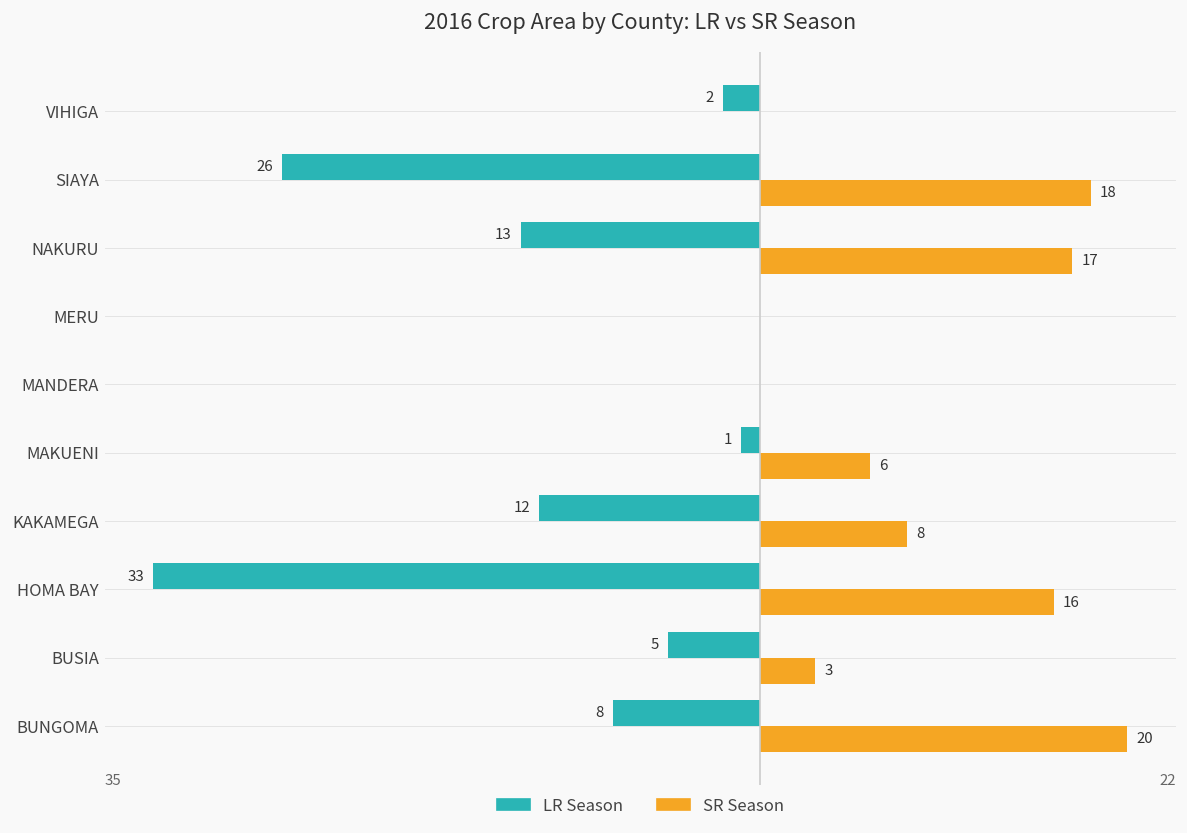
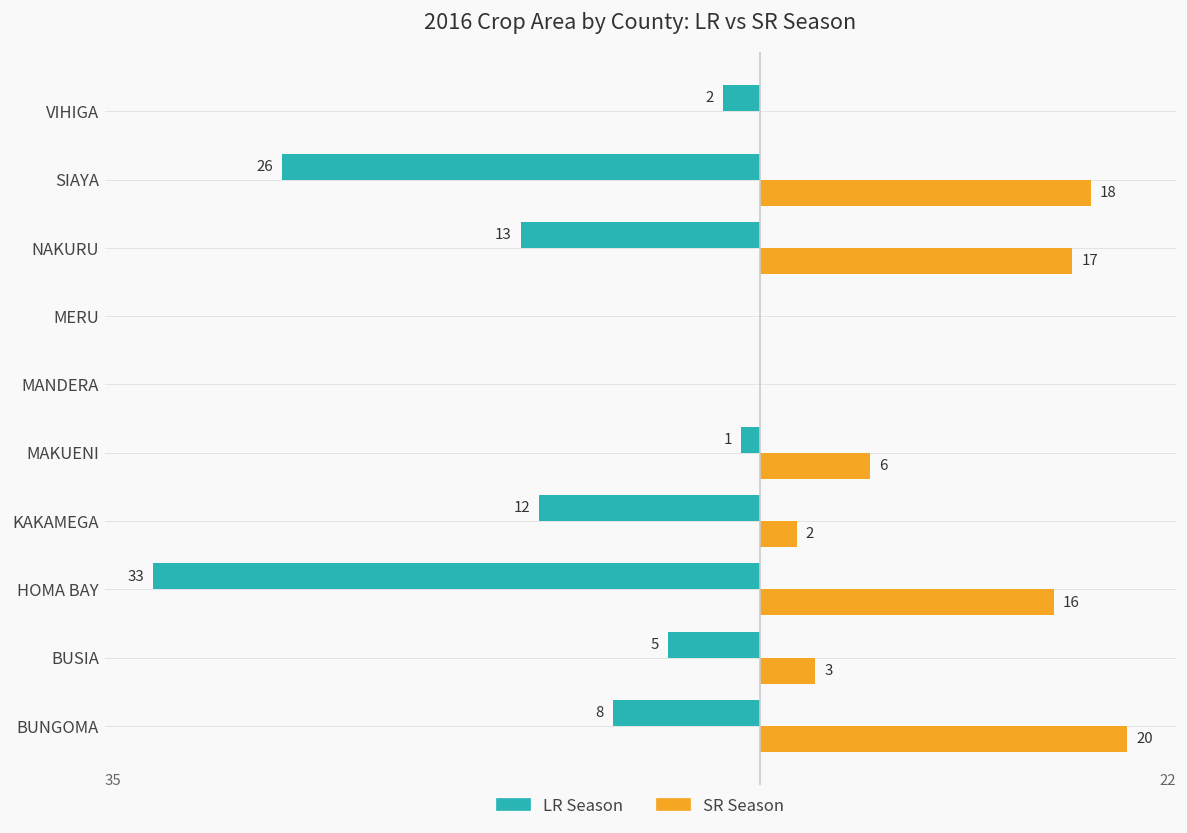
  {
    "SR Season": {
      "SIAYA": 18,
      "NAKURU": 17,
      "MAKUENI": 6,
-     "KAKAMEGA": 8,
+     "KAKAMEGA": 2,
      "HOMA BAY": 16,
      "BUSIA": 3,
      "BUNGOMA": 20
    }
  }
